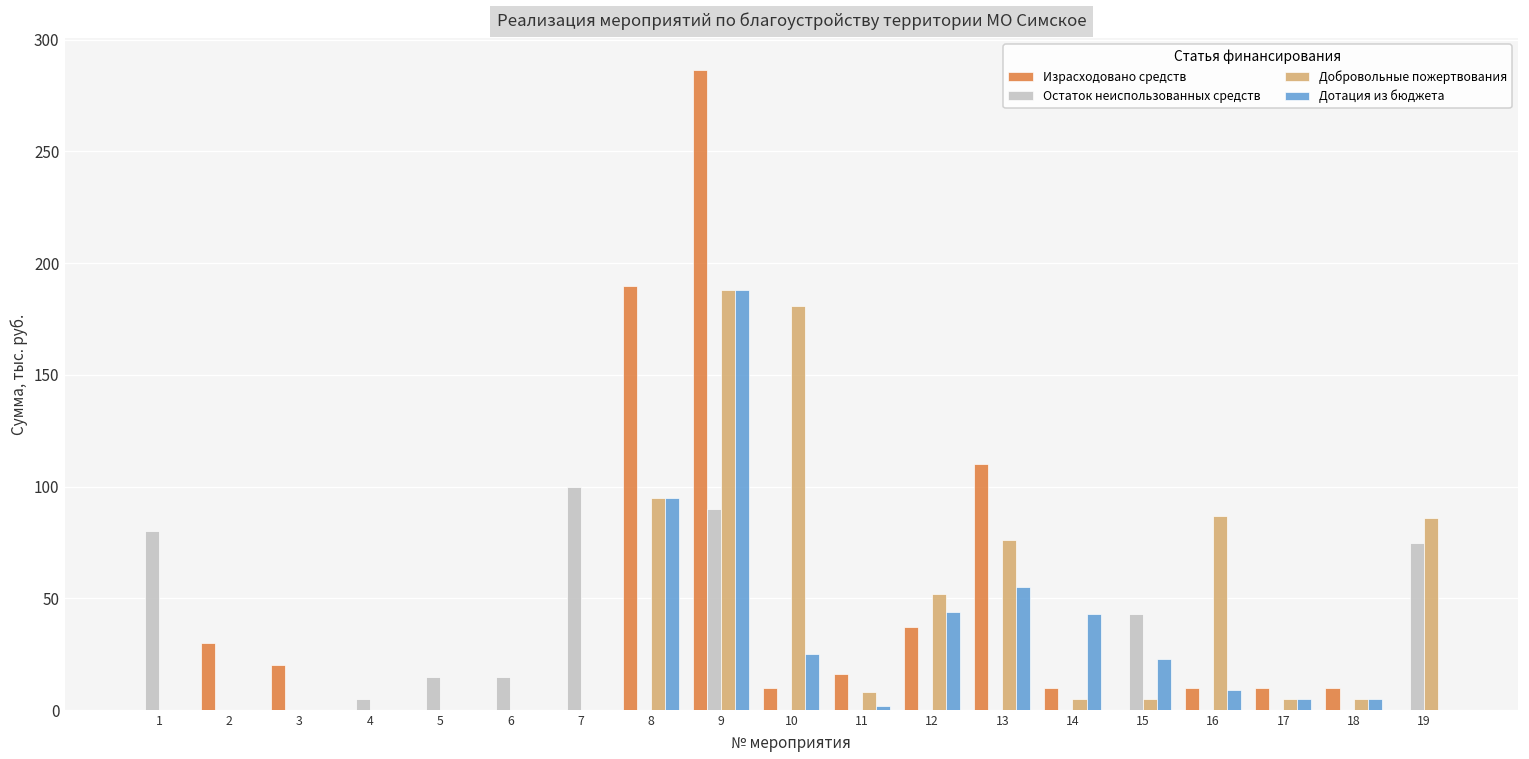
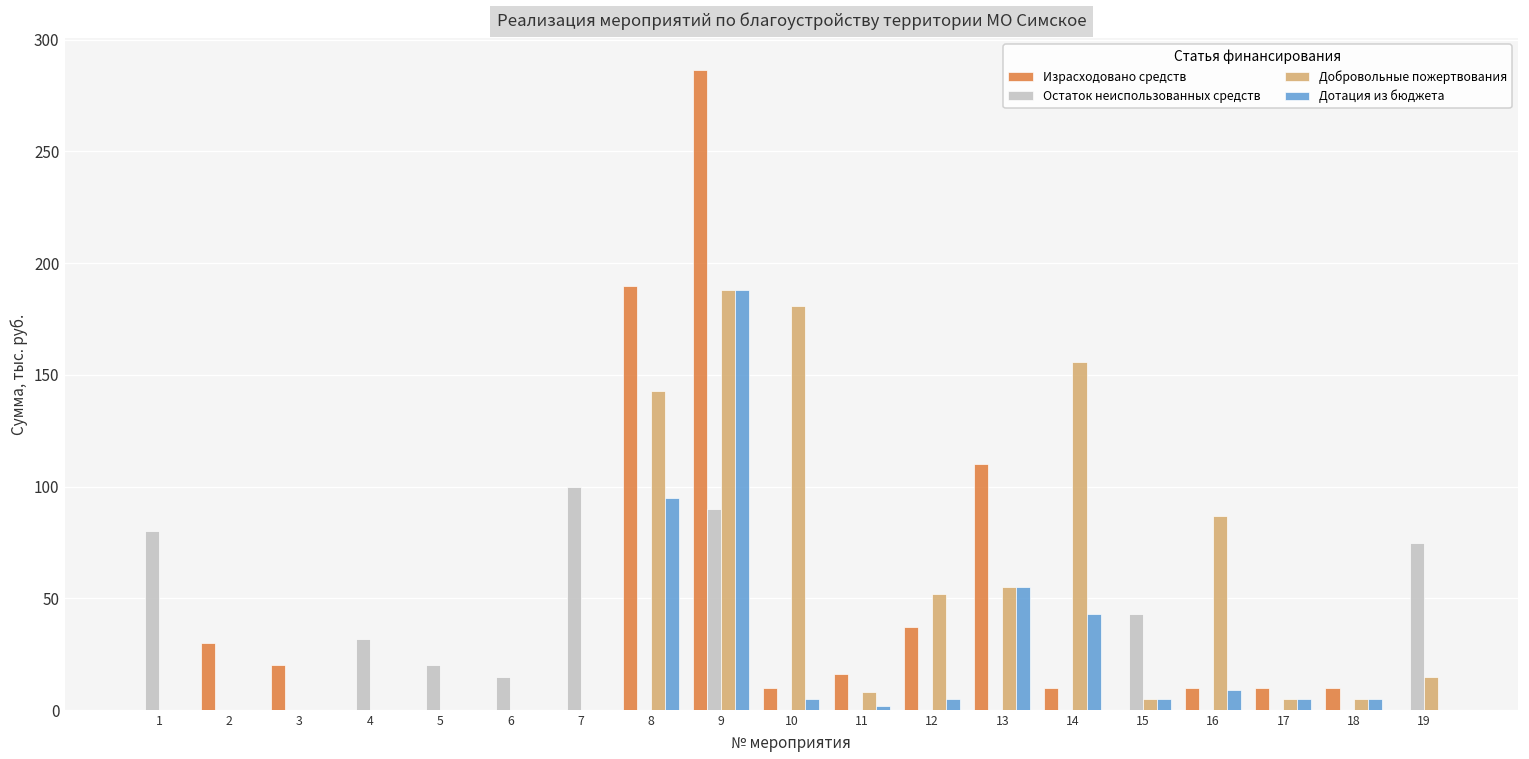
  {
    "Израсходовано средств": {
      "1": 0,
      "2": 30,
      "3": 20,
      "4": 0,
      "5": 0,
      "6": 0,
      "7": 0,
      "8": 190,
      "9": 286,
      "10": 10,
      "11": 16,
      "12": 37,
      "13": 110,
      "14": 10,
      "15": 0,
      "16": 10,
      "17": 10,
      "18": 10,
      "19": 0
    },
    "Остаток неиспользованных средств": {
      "1": 80,
      "2": 0,
      "3": 0,
-     "4": 5,
-     "5": 15,
+     "4": 32,
+     "5": 20,
      "6": 15,
      "7": 100,
      "8": 0,
      "9": 90,
      "10": 0,
      "11": 0,
      "12": 0,
      "13": 0,
      "14": 0,
      "15": 43,
      "16": 0,
      "17": 0,
      "18": 0,
      "19": 75
    },
    "Добровольные пожертвования": {
      "1": 0,
      "2": 0,
      "3": 0,
      "4": 0,
      "5": 0,
      "6": 0,
      "7": 0,
-     "8": 95,
+     "8": 143,
      "9": 188,
      "10": 181,
      "11": 8,
      "12": 52,
-     "13": 76,
-     "14": 5,
+     "13": 55,
+     "14": 156,
      "15": 5,
      "16": 87,
      "17": 5,
      "18": 5,
-     "19": 86
+     "19": 15
    },
    "Дотация из бюджета": {
      "1": 0,
      "2": 0,
      "3": 0,
      "4": 0,
      "5": 0,
      "6": 0,
      "7": 0,
      "8": 95,
      "9": 188,
-     "10": 25,
+     "10": 5,
      "11": 2,
-     "12": 44,
+     "12": 5,
      "13": 55,
      "14": 43,
-     "15": 23,
+     "15": 5,
      "16": 9,
      "17": 5,
      "18": 5,
      "19": 0
    }
  }
